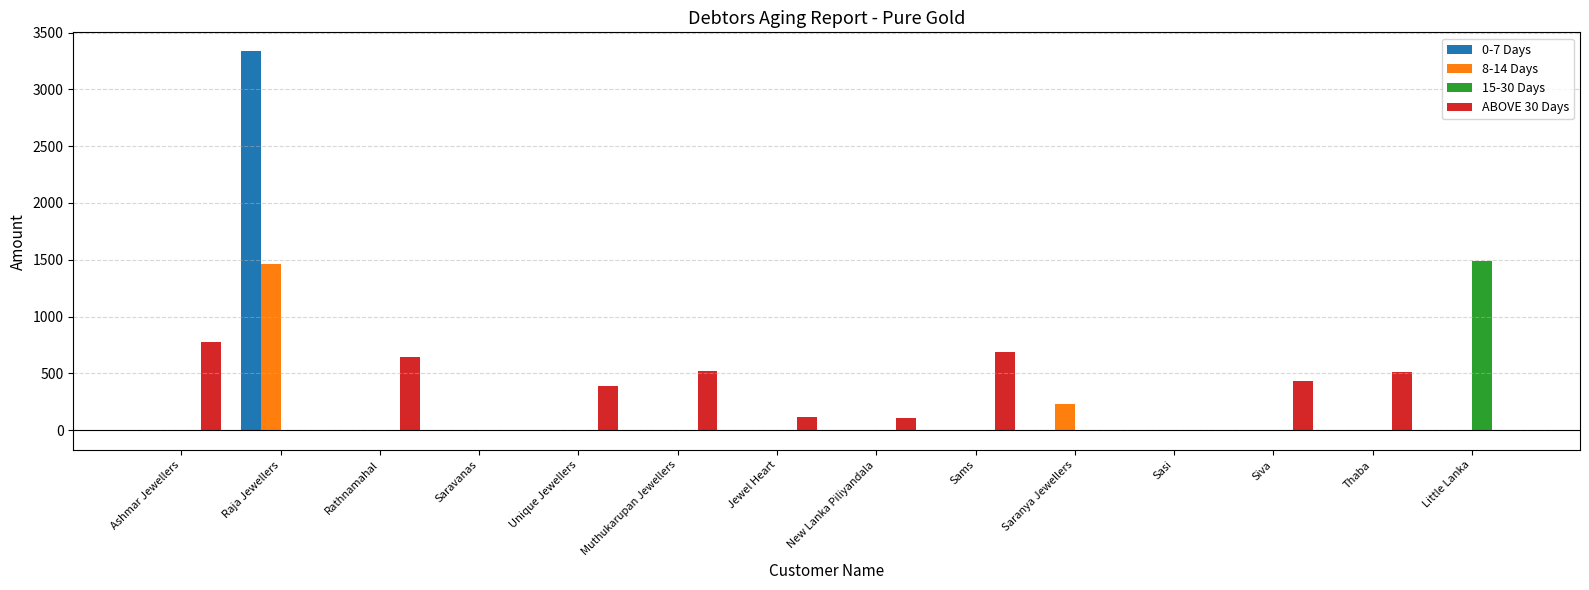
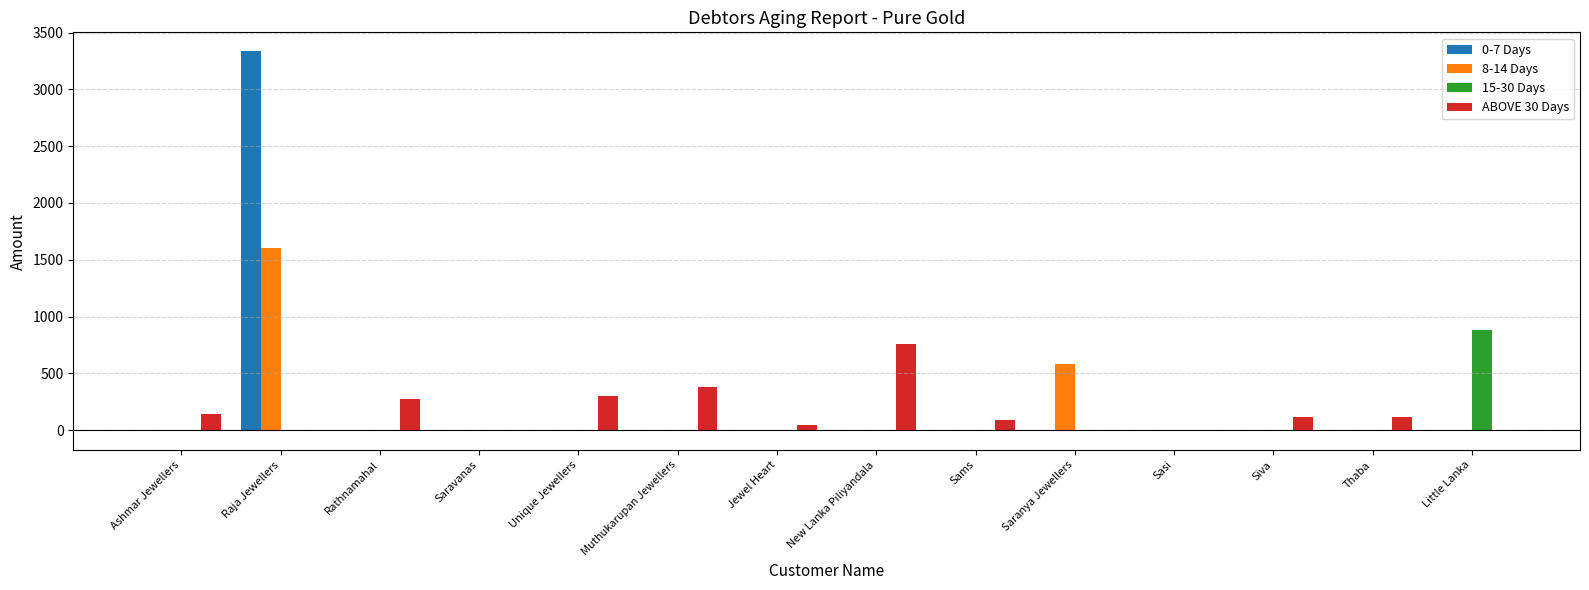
  {
    "0-7 Days": {
      "Ashmar Jewellers": 0,
      "Raja Jewellers": 3340,
      "Rathnamahal": 0,
      "Saravanas": 0,
      "Unique Jewellers": 0,
      "Muthukarupan Jewellers": 0,
      "Jewel Heart": 0,
      "New Lanka Piliyandala": 0,
      "Sams": 0,
      "Saranya Jewellers": 0,
      "Sasi": 0,
      "Siva": 0,
      "Thaba": 0,
      "Little Lanka": 0
    },
    "8-14 Days": {
      "Ashmar Jewellers": 0,
-     "Raja Jewellers": 1460,
+     "Raja Jewellers": 1600,
      "Rathnamahal": 0,
      "Saravanas": 0,
      "Unique Jewellers": 0,
      "Muthukarupan Jewellers": 0,
      "Jewel Heart": 0,
      "New Lanka Piliyandala": 0,
      "Sams": 0,
-     "Saranya Jewellers": 230,
+     "Saranya Jewellers": 580,
      "Sasi": 0,
      "Siva": 0,
      "Thaba": 0,
      "Little Lanka": 0
    },
    "15-30 Days": {
      "Ashmar Jewellers": 0,
      "Raja Jewellers": 0,
      "Rathnamahal": 0,
      "Saravanas": 0,
      "Unique Jewellers": 0,
      "Muthukarupan Jewellers": 0,
      "Jewel Heart": 0,
      "New Lanka Piliyandala": 0,
      "Sams": 0,
      "Saranya Jewellers": 0,
      "Sasi": 0,
      "Siva": 0,
      "Thaba": 0,
-     "Little Lanka": 1490
+     "Little Lanka": 880
    },
    "ABOVE 30 Days": {
-     "Ashmar Jewellers": 770,
+     "Ashmar Jewellers": 140,
      "Raja Jewellers": 0,
-     "Rathnamahal": 650,
-     "Unique Jewellers": 390,
-     "Muthukarupan Jewellers": 520,
-     "Jewel Heart": 120,
-     "New Lanka Piliyandala": 100,
-     "Sams": 690,
+     "Rathnamahal": 280,
+     "Unique Jewellers": 300,
+     "Muthukarupan Jewellers": 380,
+     "Jewel Heart": 50,
+     "New Lanka Piliyandala": 760,
+     "Sams": 90,
      "Saranya Jewellers": 0,
      "Sasi": 0,
-     "Siva": 430,
-     "Thaba": 510,
+     "Siva": 120,
+     "Thaba": 110,
      "Little Lanka": 0
    }
  }
